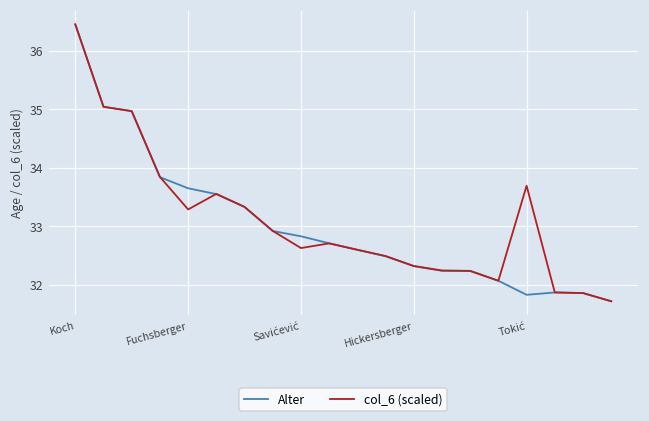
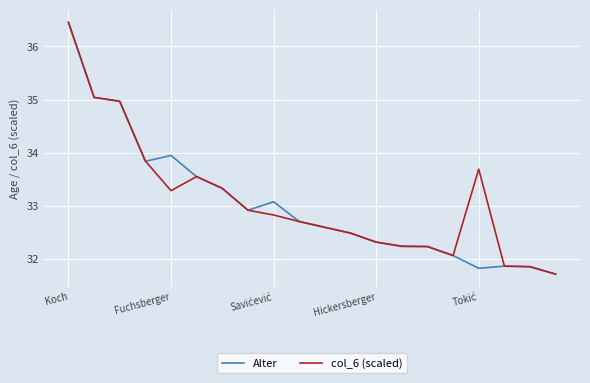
  {
    "Alter": {
-     "Fuchsberger": 33.7,
-     "Savićević": 32.8,
+     "Fuchsberger": 34.0,
+     "Savićević": 33.1,
      "Tokić": 31.8
    },
    "col_6 (scaled)": {
      "Fuchsberger": 33.3,
-     "Savićević": 32.6,
+     "Savićević": 32.8,
      "Tokić": 33.7
    }
  }
